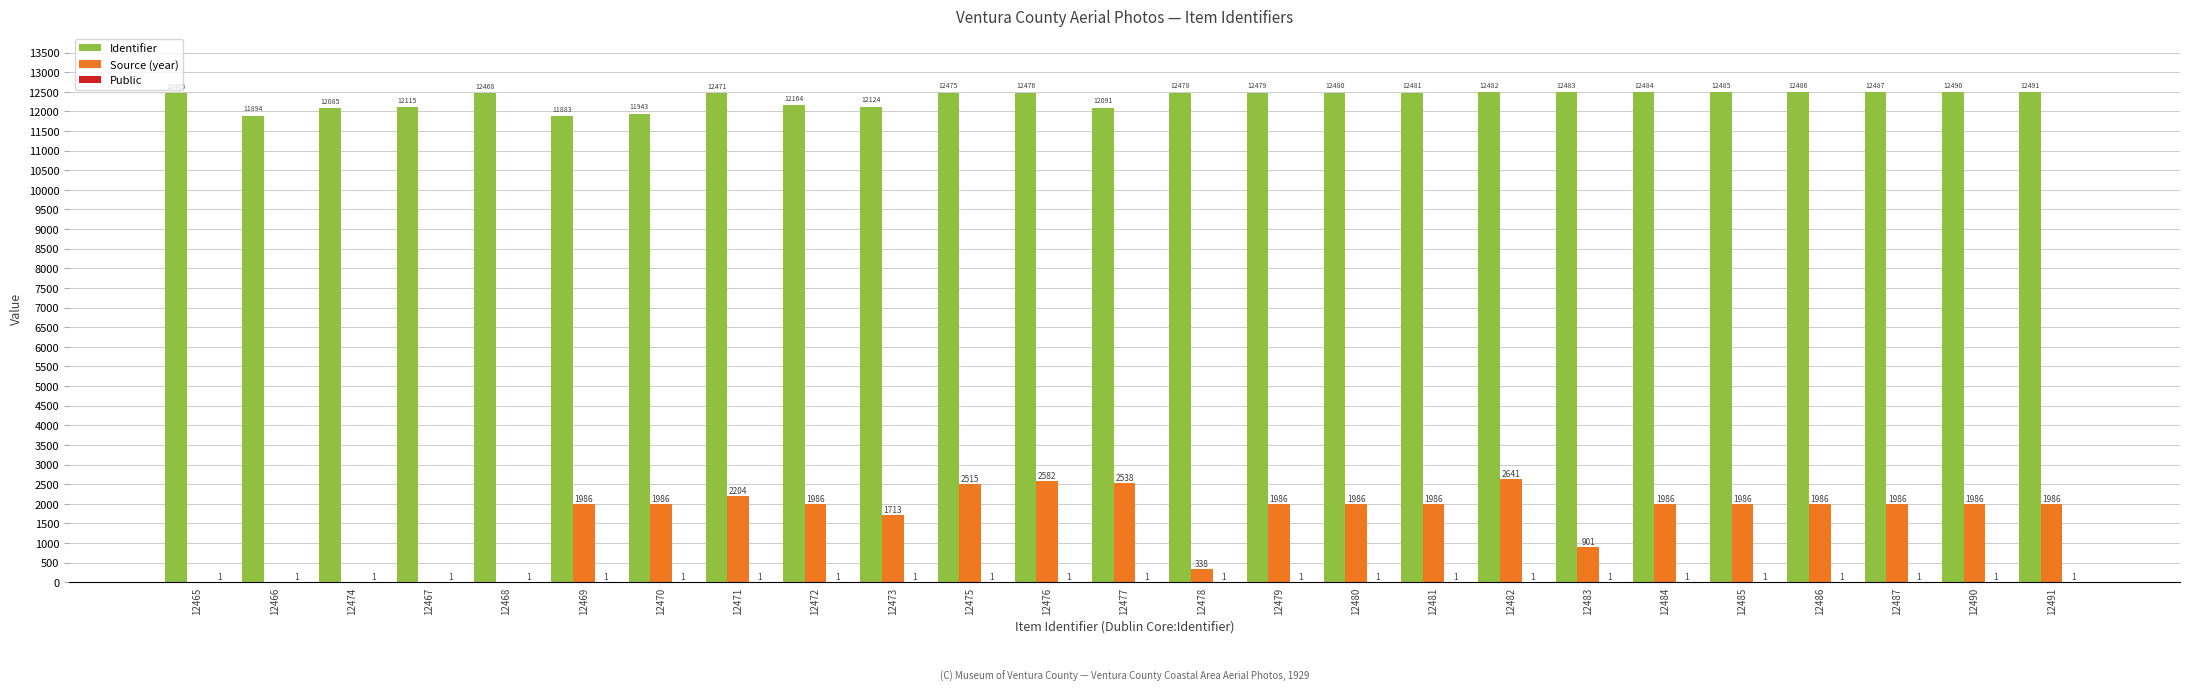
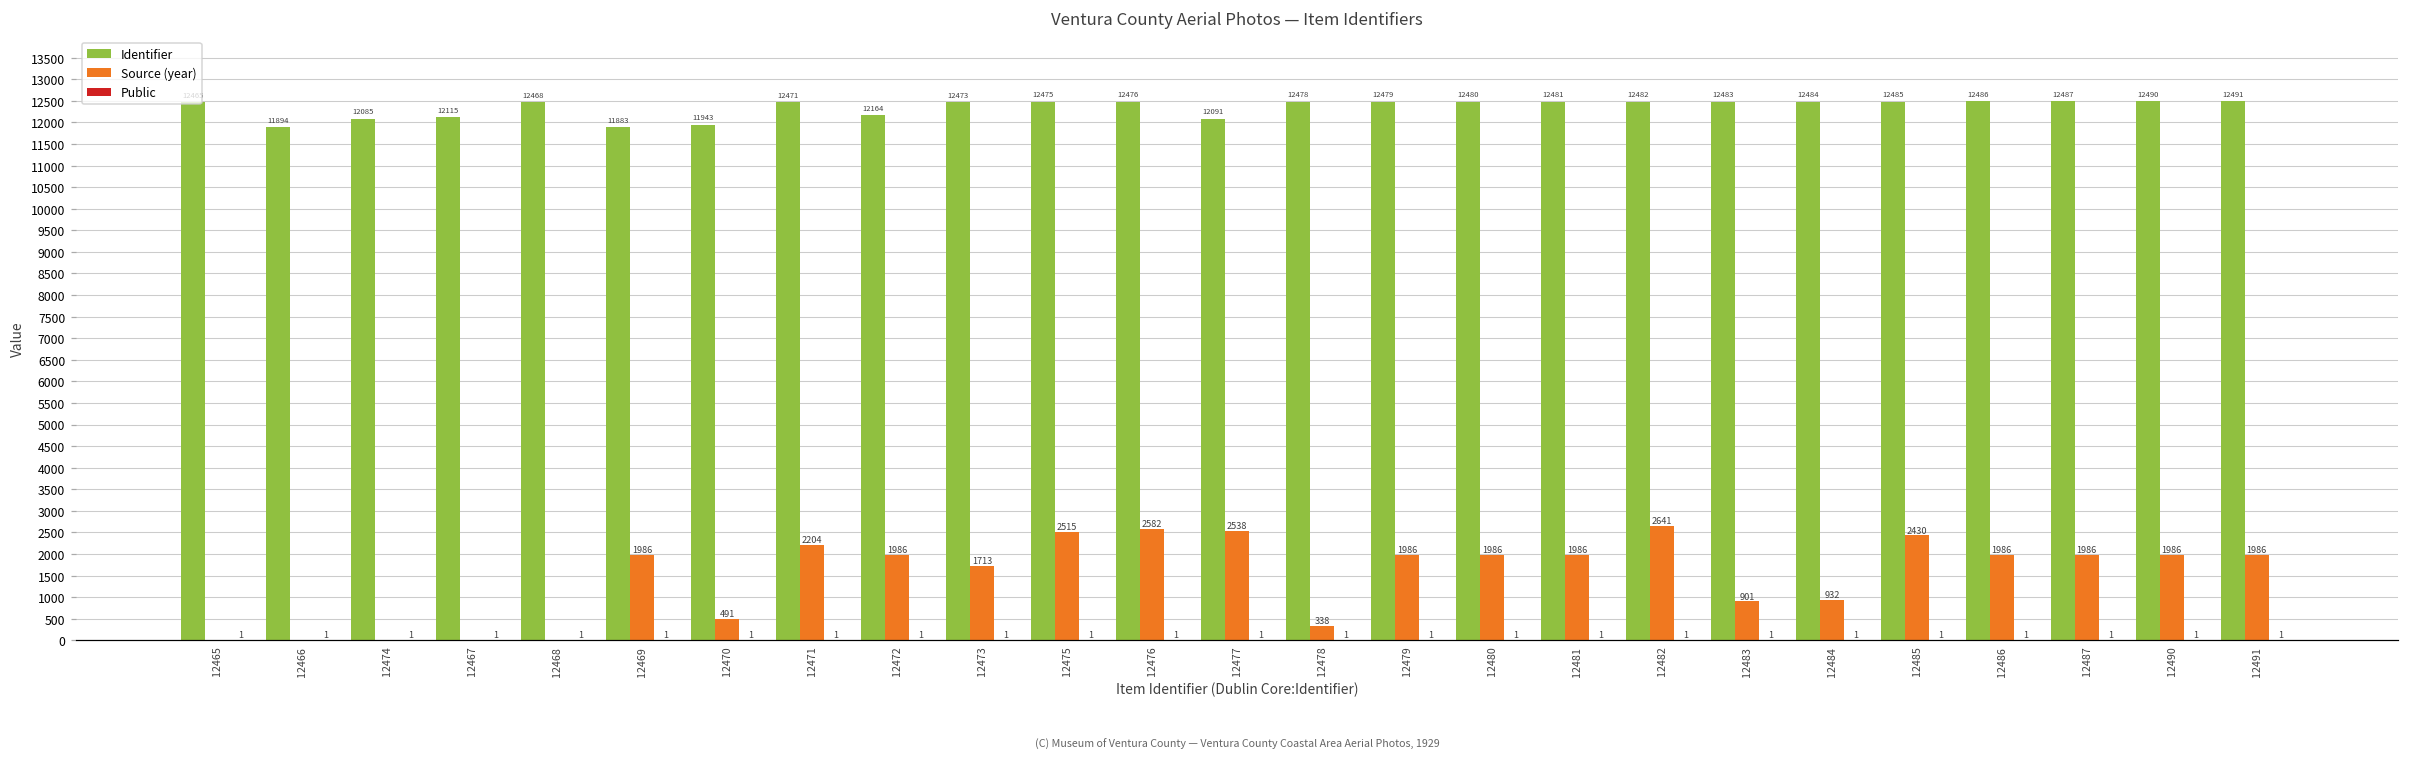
  {
    "Identifier": {
      "12466": 11894,
      "12474": 12085,
      "12467": 12115,
      "12468": 12468,
      "12469": 11883,
      "12470": 11943,
      "12471": 12471,
      "12472": 12164,
-     "12473": 12124,
+     "12473": 12473,
      "12475": 12475,
      "12476": 12476,
      "12477": 12091,
      "12478": 12478,
      "12479": 12479,
      "12480": 12480,
      "12481": 12481,
      "12482": 12482,
      "12483": 12483,
      "12484": 12484,
      "12485": 12485,
      "12486": 12486,
      "12487": 12487,
      "12490": 12490,
      "12491": 12491
    },
    "Source (year)": {
      "12469": 1986,
-     "12470": 1986,
+     "12470": 491,
      "12471": 2204,
      "12472": 1986,
      "12473": 1713,
      "12475": 2515,
      "12476": 2582,
      "12477": 2538,
      "12478": 338,
      "12479": 1986,
      "12480": 1986,
      "12481": 1986,
      "12482": 2641,
      "12483": 901,
-     "12484": 1986,
-     "12485": 1986,
+     "12484": 932,
+     "12485": 2430,
      "12486": 1986,
      "12487": 1986,
      "12490": 1986,
      "12491": 1986
    },
    "Public": {
      "12465": 1,
      "12466": 1,
      "12474": 1,
      "12467": 1,
      "12468": 1,
      "12469": 1,
      "12470": 1,
      "12471": 1,
      "12472": 1,
      "12473": 1,
      "12475": 1,
      "12476": 1,
      "12477": 1,
      "12478": 1,
      "12479": 1,
      "12480": 1,
      "12481": 1,
      "12482": 1,
      "12483": 1,
      "12484": 1,
      "12485": 1,
      "12486": 1,
      "12487": 1,
      "12490": 1,
      "12491": 1
    }
  }
